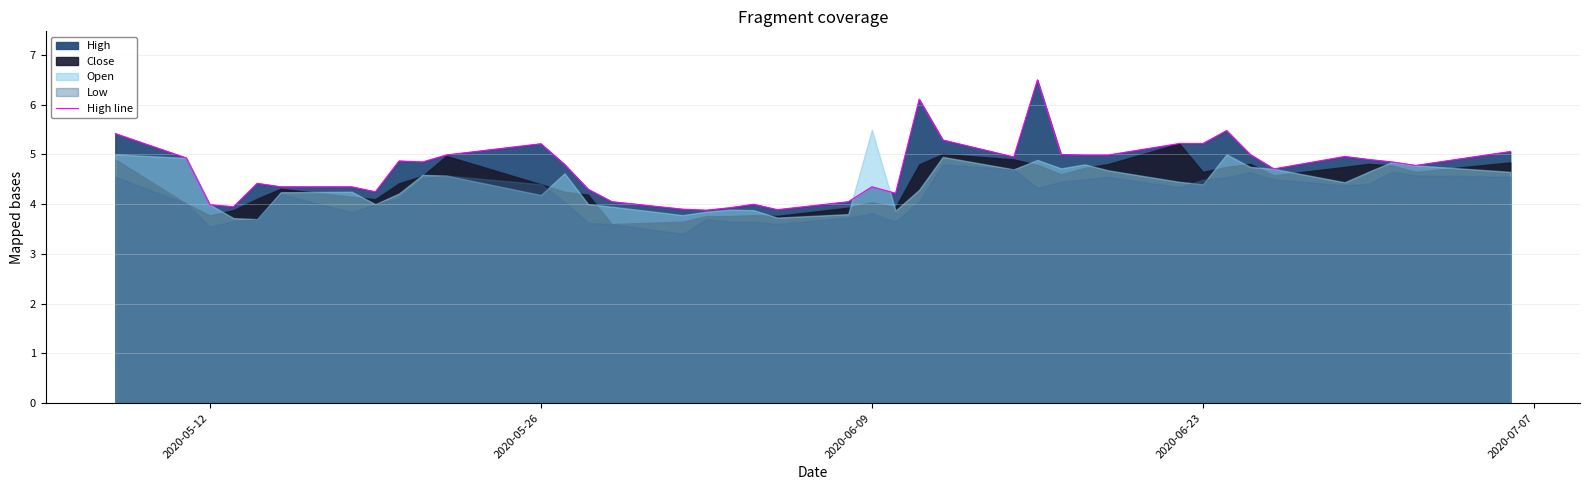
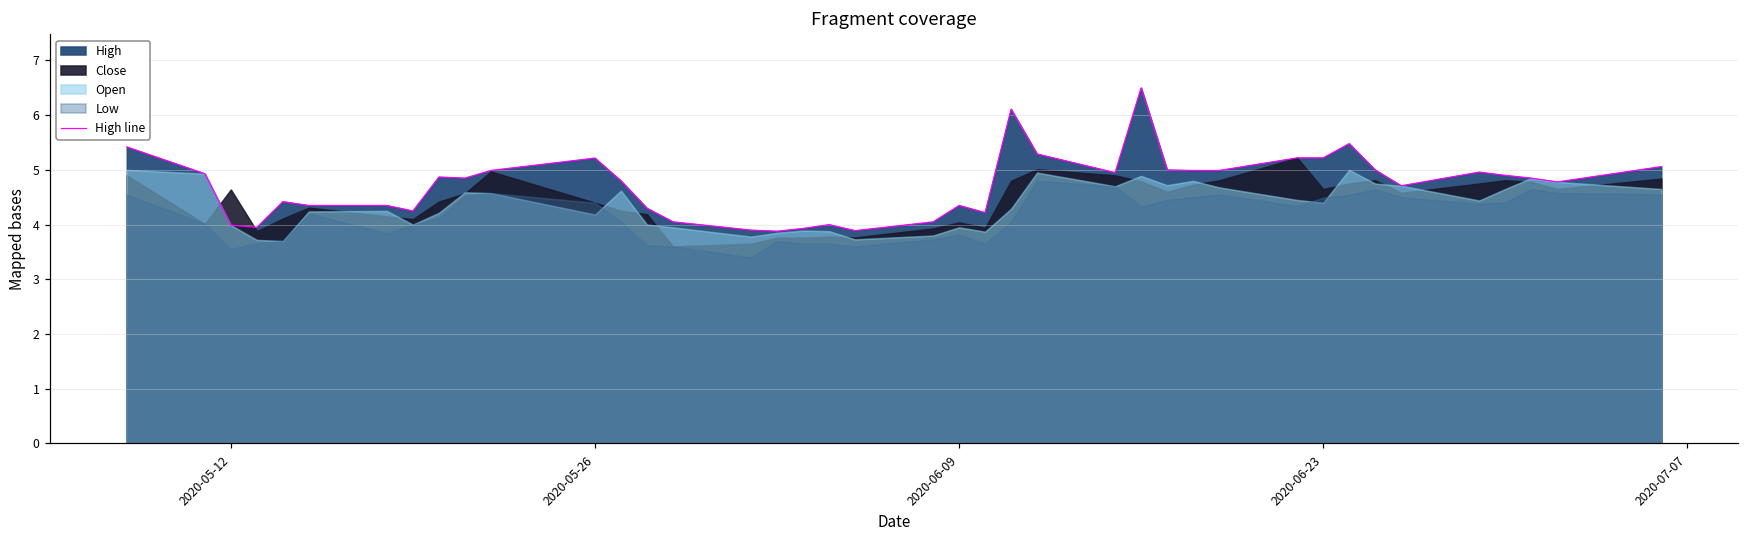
  {
    "Close": {
-     "2020-05-12": 3.8,
+     "2020-05-12": 4.6,
      "2020-06-09": 4.0,
      "2020-06-23": 4.7
    },
    "Open": {
      "2020-05-26": 4.2,
-     "2020-06-09": 5.5,
+     "2020-06-09": 4.0,
      "2020-06-23": 4.4
    }
  }
